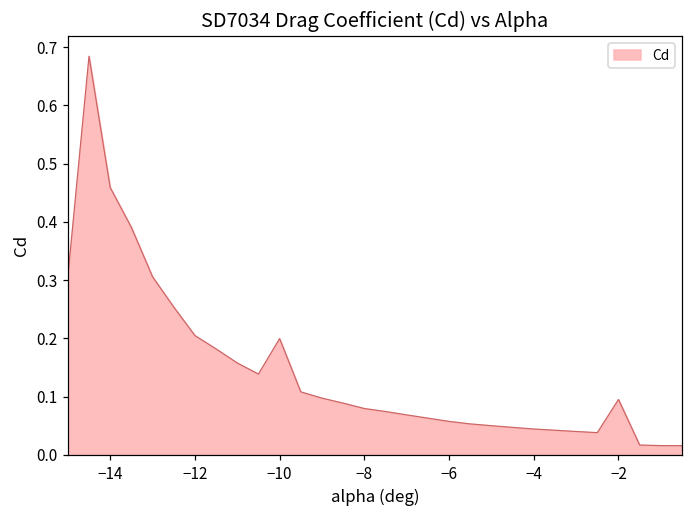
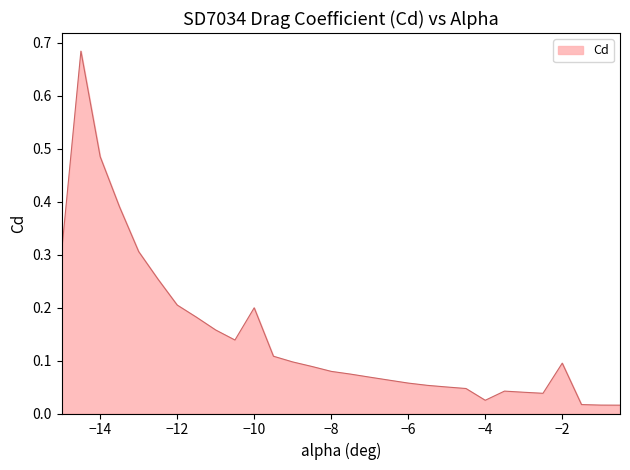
  {
-   "−14": 0.46,
+   "−14": 0.49,
    "−12": 0.20,
    "−10": 0.20,
    "−8": 0.08,
    "−6": 0.06,
-   "−4": 0.04,
+   "−4": 0.02,
    "−2": 0.10
  }
